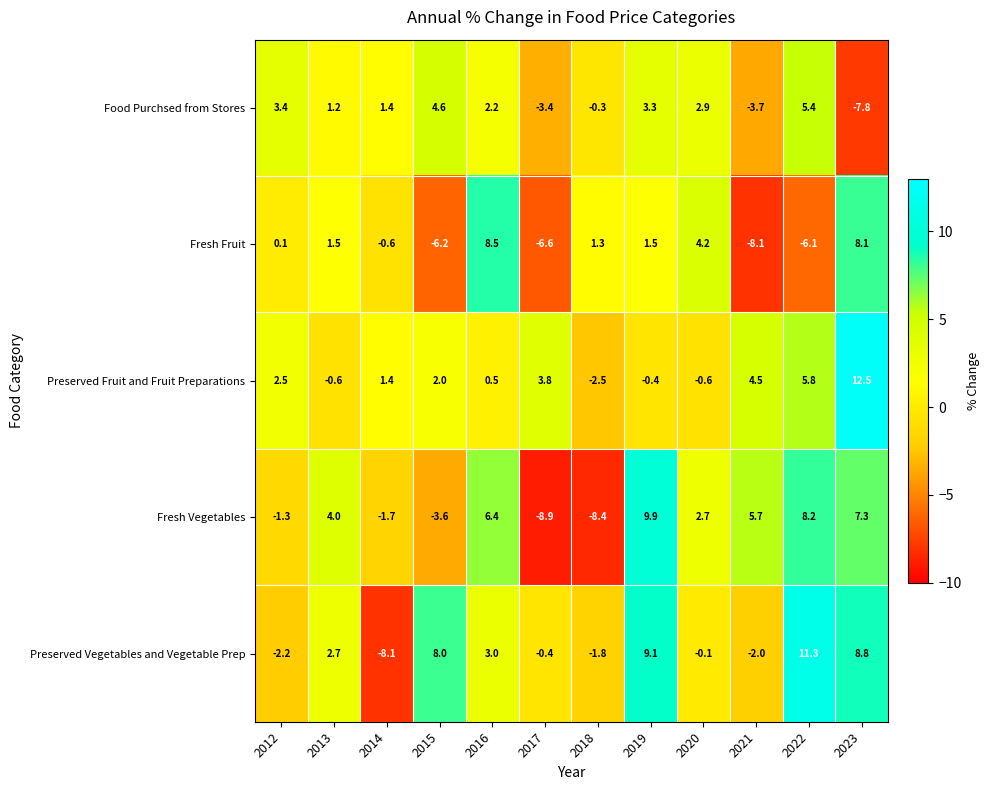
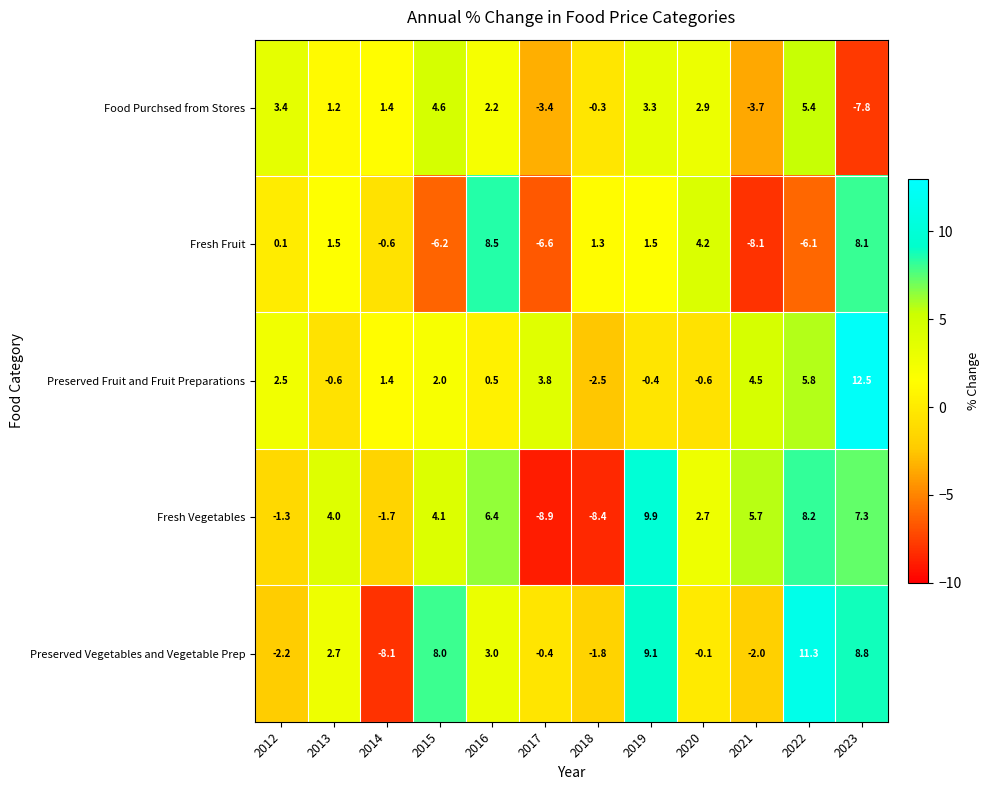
  {
    "Food Purchsed from Stores": {
      "2012": 3.4,
      "2013": 1.2,
      "2014": 1.4,
      "2015": 4.6,
      "2016": 2.2,
      "2017": -3.4,
      "2018": -0.3,
      "2019": 3.3,
      "2020": 2.9,
      "2021": -3.7,
      "2022": 5.4,
      "2023": -7.8
    },
    "Fresh Fruit": {
      "2012": 0.1,
      "2013": 1.5,
      "2014": -0.6,
      "2015": -6.2,
      "2016": 8.5,
      "2017": -6.6,
      "2018": 1.3,
      "2019": 1.5,
      "2020": 4.2,
      "2021": -8.1,
      "2022": -6.1,
      "2023": 8.1
    },
    "Preserved Fruit and Fruit Preparations": {
      "2012": 2.5,
      "2013": -0.6,
      "2014": 1.4,
      "2015": 2.0,
      "2016": 0.5,
      "2017": 3.8,
      "2018": -2.5,
      "2019": -0.4,
      "2020": -0.6,
      "2021": 4.5,
      "2022": 5.8,
      "2023": 12.5
    },
    "Fresh Vegetables": {
      "2012": -1.3,
      "2013": 4.0,
      "2014": -1.7,
-     "2015": -3.6,
+     "2015": 4.1,
      "2016": 6.4,
      "2017": -8.9,
      "2018": -8.4,
      "2019": 9.9,
      "2020": 2.7,
      "2021": 5.7,
      "2022": 8.2,
      "2023": 7.3
    },
    "Preserved Vegetables and Vegetable Prep": {
      "2012": -2.2,
      "2013": 2.7,
      "2014": -8.1,
      "2015": 8.0,
      "2016": 3.0,
      "2017": -0.4,
      "2018": -1.8,
      "2019": 9.1,
      "2020": -0.1,
      "2021": -2.0,
      "2022": 11.3,
      "2023": 8.8
    }
  }
